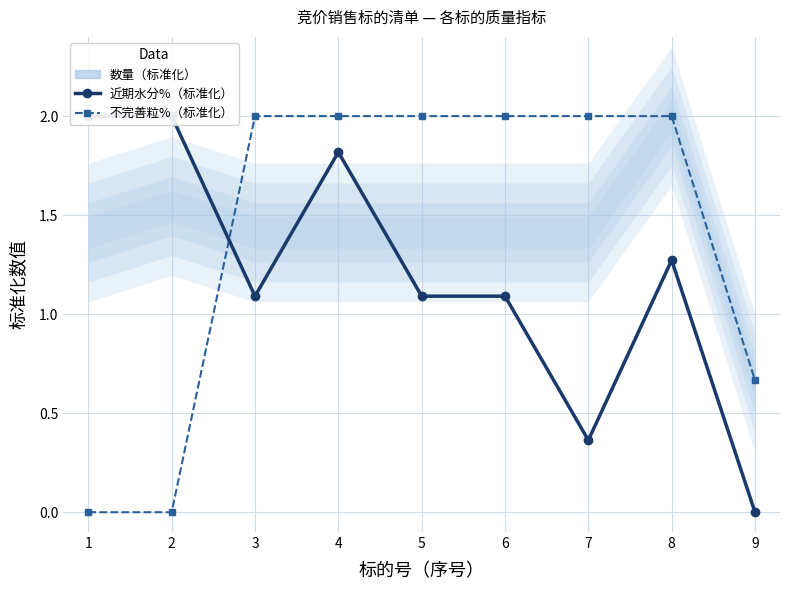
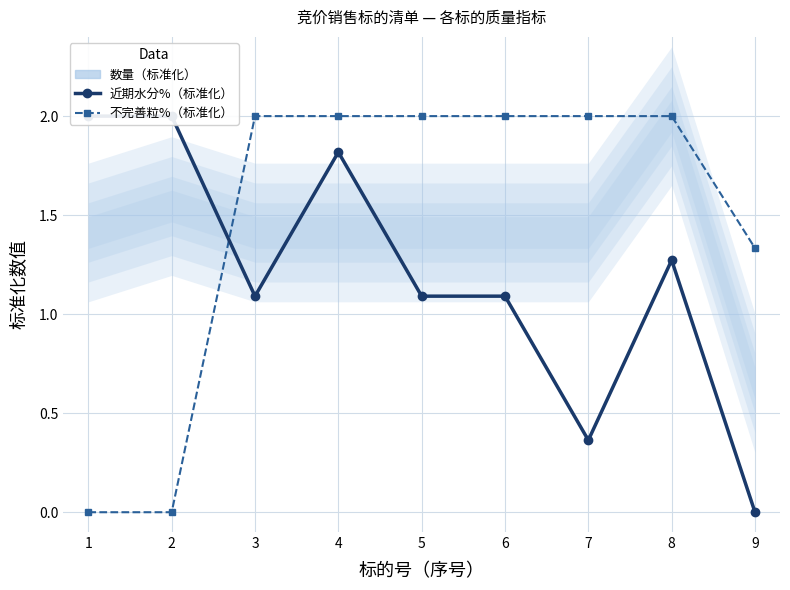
  {
    "近期水分%（标准化）": {
      "3": 1.09,
      "4": 1.82,
      "5": 1.09,
      "6": 1.09,
      "7": 0.36,
      "8": 1.27,
      "9": 0.00
    },
    "不完善粒%（标准化）": {
      "1": 0.00,
      "2": 0.00,
      "3": 2.00,
      "4": 2.00,
      "5": 2.00,
      "6": 2.00,
      "7": 2.00,
      "8": 2.00,
-     "9": 0.67
+     "9": 1.33
    }
  }
